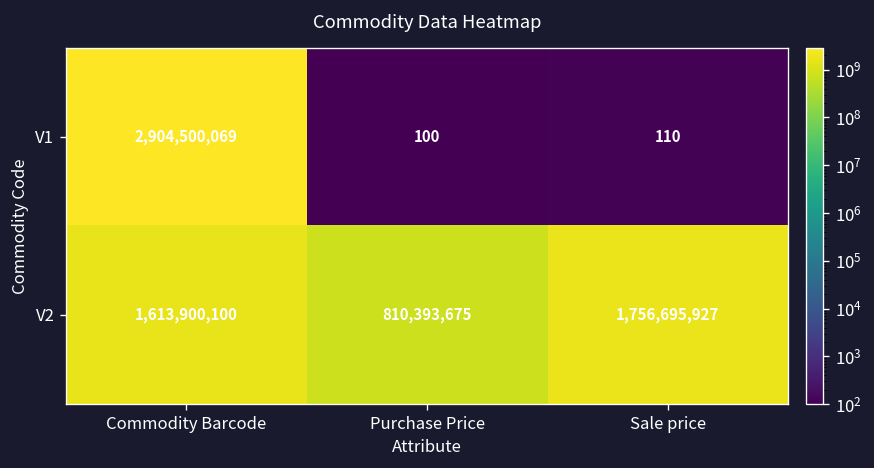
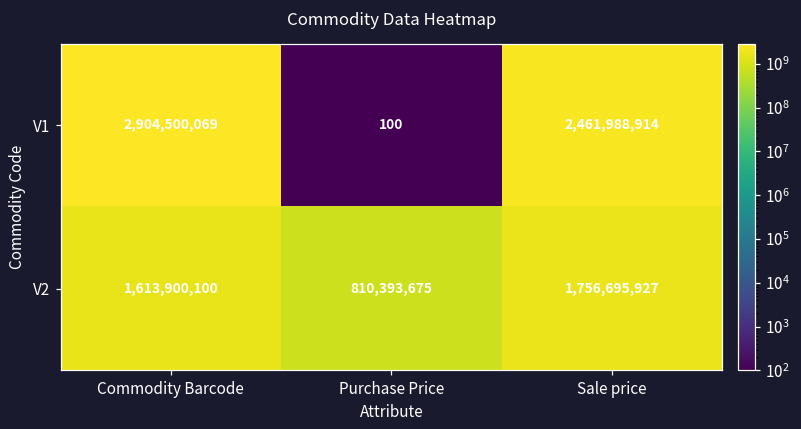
  {
    "V1": {
      "Commodity Barcode": "2,904,500,069",
      "Purchase Price": "100",
-     "Sale price": "110"
+     "Sale price": "2,461,988,914"
    },
    "V2": {
      "Commodity Barcode": "1,613,900,100",
      "Purchase Price": "810,393,675",
      "Sale price": "1,756,695,927"
    }
  }
